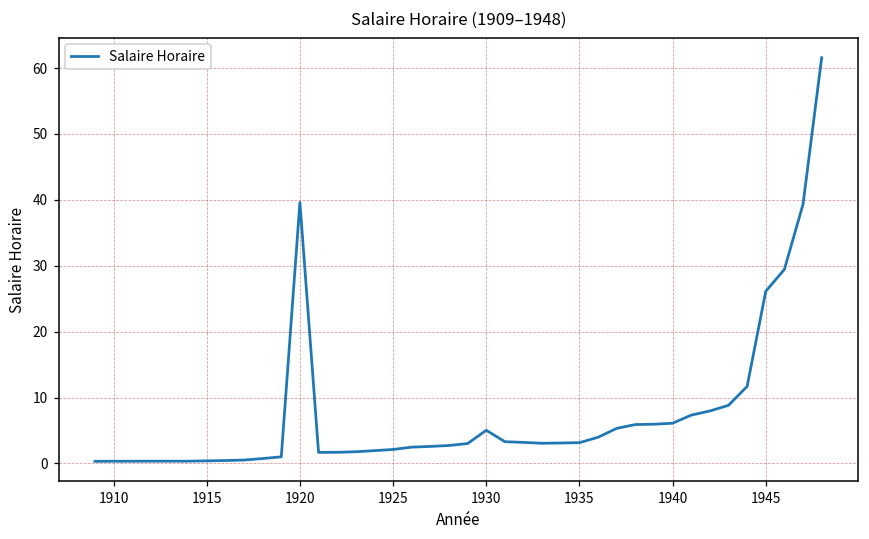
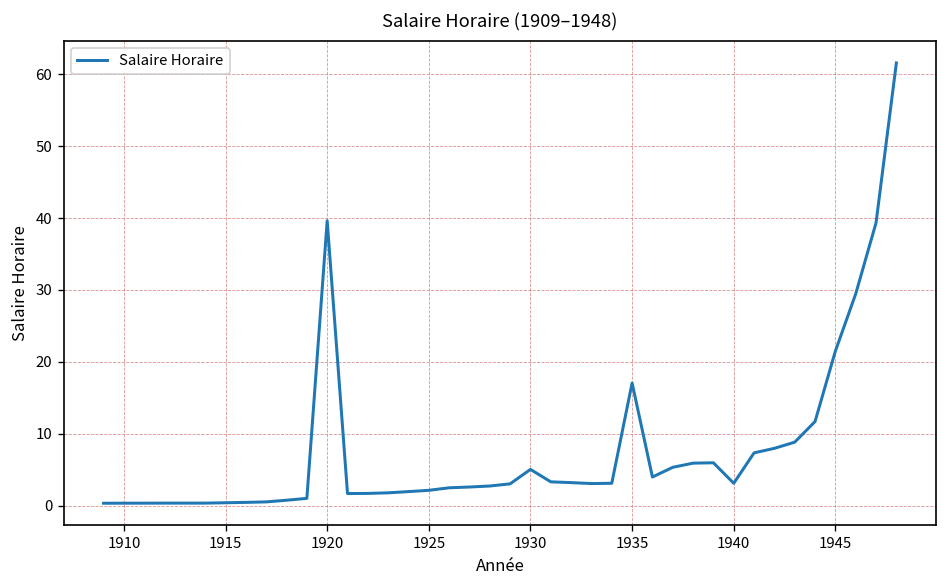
  {
    "1910": 0,
    "1915": 0,
    "1920": 40,
    "1925": 2,
    "1930": 5,
-   "1935": 3,
-   "1940": 6,
-   "1945": 26
+   "1935": 17,
+   "1940": 3,
+   "1945": 21
  }
